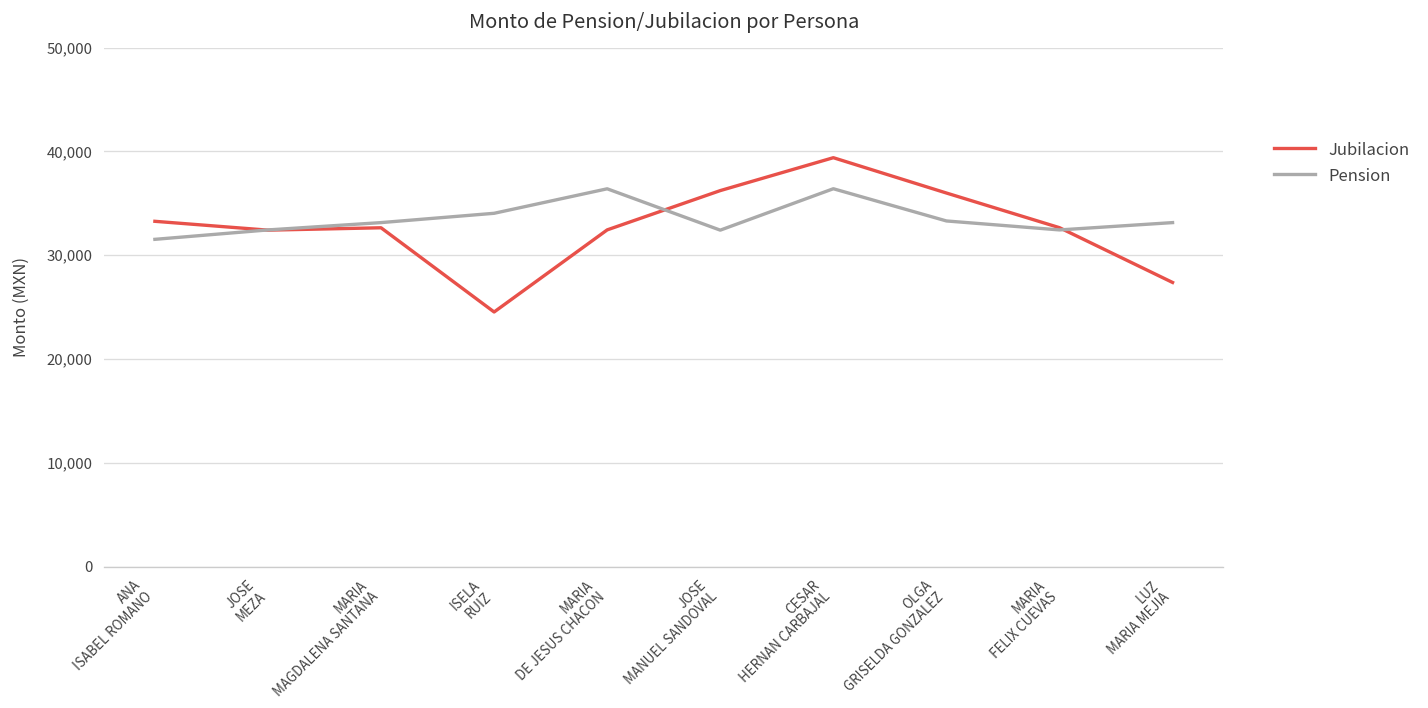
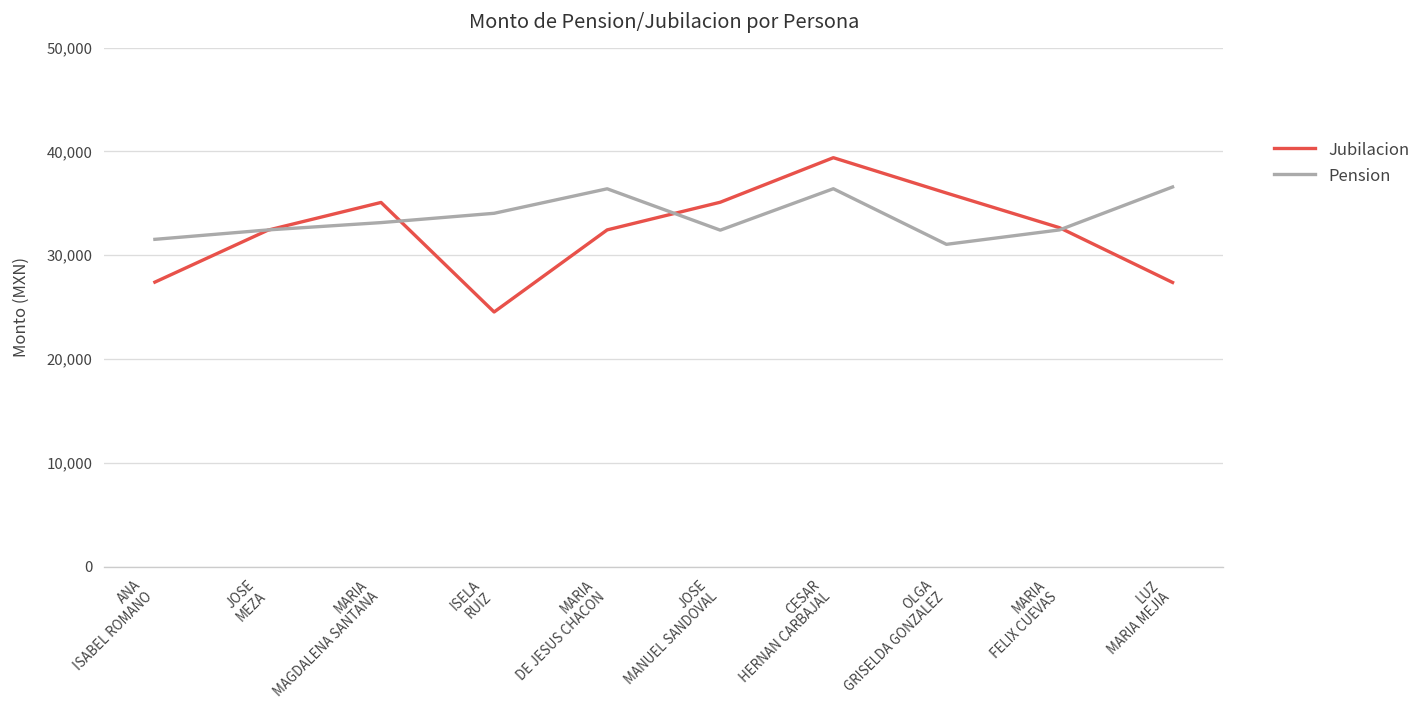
  {
    "Jubilacion": {
-     "ANA ISABEL ROMANO": "33,000",
-     "MARIA MAGDALENA SANTANA": "33,000",
+     "ANA ISABEL ROMANO": "27,000",
+     "MARIA MAGDALENA SANTANA": "35,000",
      "ISELA RUIZ": "25,000",
      "MARIA DE JESUS CHACON": "32,000",
-     "JOSE MANUEL SANDOVAL": "36,000",
+     "JOSE MANUEL SANDOVAL": "35,000",
      "CESAR HERNAN CARBAJAL": "39,000",
      "OLGA GRISELDA GONZALEZ": "36,000",
      "LUZ MARIA MEJIA": "27,000"
    },
    "Pension": {
      "ANA ISABEL ROMANO": "32,000",
      "MARIA MAGDALENA SANTANA": "33,000",
      "ISELA RUIZ": "34,000",
      "MARIA DE JESUS CHACON": "36,000",
      "JOSE MANUEL SANDOVAL": "32,000",
      "CESAR HERNAN CARBAJAL": "36,000",
-     "OLGA GRISELDA GONZALEZ": "33,000",
-     "LUZ MARIA MEJIA": "33,000"
+     "OLGA GRISELDA GONZALEZ": "31,000",
+     "LUZ MARIA MEJIA": "37,000"
    }
  }
